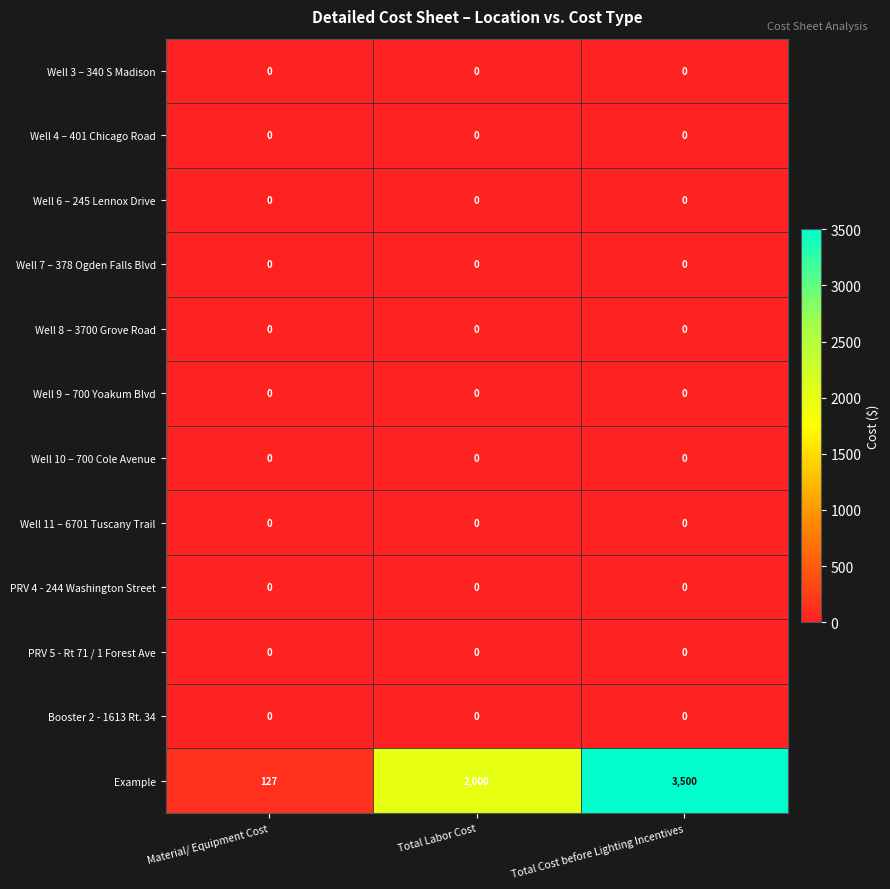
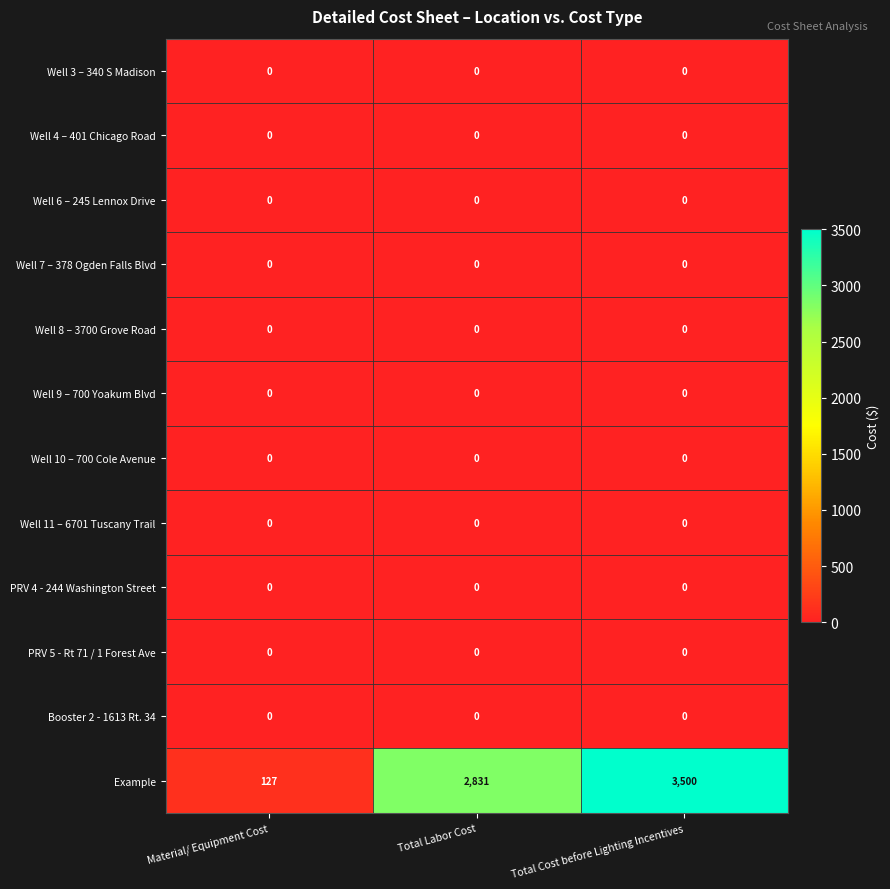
  {
    "Well 3 – 340 S Madison": {
      "Material/ Equipment Cost": "0",
      "Total Labor Cost": "0",
      "Total Cost before Lighting Incentives": "0"
    },
    "Well 4 – 401 Chicago Road": {
      "Material/ Equipment Cost": "0",
      "Total Labor Cost": "0",
      "Total Cost before Lighting Incentives": "0"
    },
    "Well 6 – 245 Lennox Drive": {
      "Material/ Equipment Cost": "0",
      "Total Labor Cost": "0",
      "Total Cost before Lighting Incentives": "0"
    },
    "Well 7 – 378 Ogden Falls Blvd": {
      "Material/ Equipment Cost": "0",
      "Total Labor Cost": "0",
      "Total Cost before Lighting Incentives": "0"
    },
    "Well 8 – 3700 Grove Road": {
      "Material/ Equipment Cost": "0",
      "Total Labor Cost": "0",
      "Total Cost before Lighting Incentives": "0"
    },
    "Well 9 – 700 Yoakum Blvd": {
      "Material/ Equipment Cost": "0",
      "Total Labor Cost": "0",
      "Total Cost before Lighting Incentives": "0"
    },
    "Well 10 – 700 Cole Avenue": {
      "Material/ Equipment Cost": "0",
      "Total Labor Cost": "0",
      "Total Cost before Lighting Incentives": "0"
    },
    "Well 11 – 6701 Tuscany Trail": {
      "Material/ Equipment Cost": "0",
      "Total Labor Cost": "0",
      "Total Cost before Lighting Incentives": "0"
    },
    "PRV 4 - 244 Washington Street": {
      "Material/ Equipment Cost": "0",
      "Total Labor Cost": "0",
      "Total Cost before Lighting Incentives": "0"
    },
    "PRV 5 - Rt 71 / 1 Forest Ave": {
      "Material/ Equipment Cost": "0",
      "Total Labor Cost": "0",
      "Total Cost before Lighting Incentives": "0"
    },
    "Booster 2 - 1613 Rt. 34": {
      "Material/ Equipment Cost": "0",
      "Total Labor Cost": "0",
      "Total Cost before Lighting Incentives": "0"
    },
    "Example": {
      "Material/ Equipment Cost": "127",
-     "Total Labor Cost": "2,000",
+     "Total Labor Cost": "2,831",
      "Total Cost before Lighting Incentives": "3,500"
    }
  }
